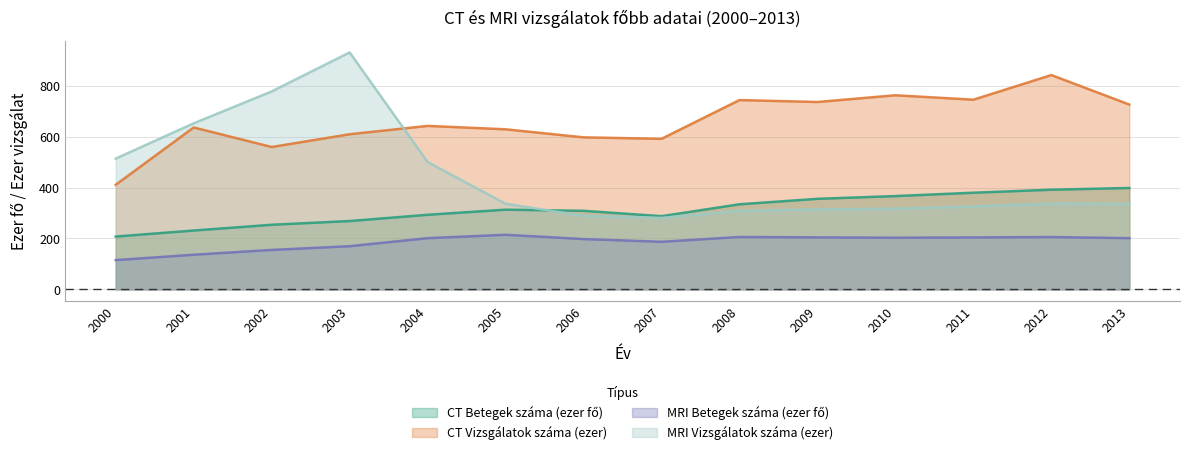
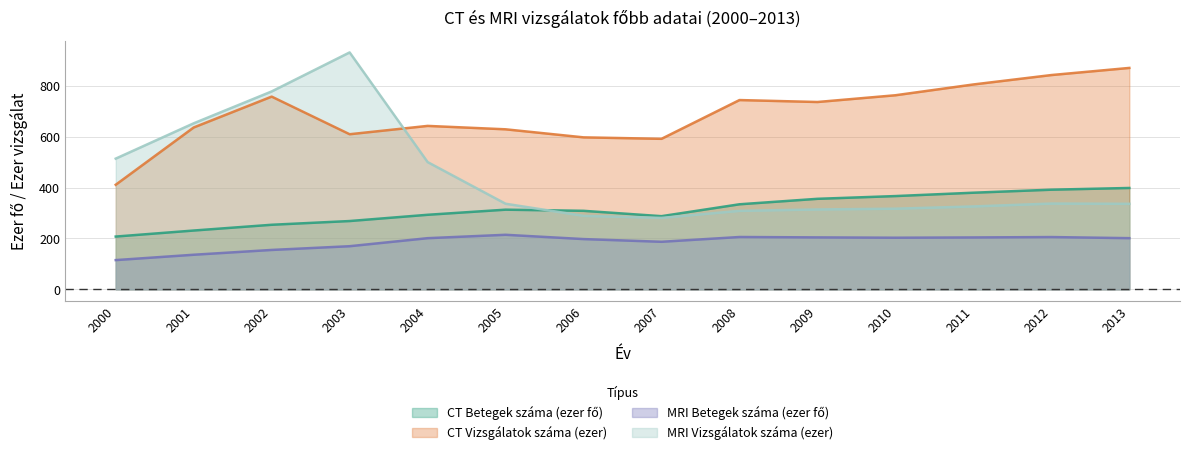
  {
    "CT Vizsgálatok száma (ezer)": {
      "2000": 410,
      "2001": 640,
-     "2002": 560,
+     "2002": 760,
      "2003": 610,
      "2004": 640,
      "2005": 630,
      "2006": 600,
      "2007": 590,
      "2008": 740,
      "2009": 740,
      "2010": 760,
-     "2011": 750,
+     "2011": 800,
      "2012": 840,
-     "2013": 730
+     "2013": 870
    }
  }
